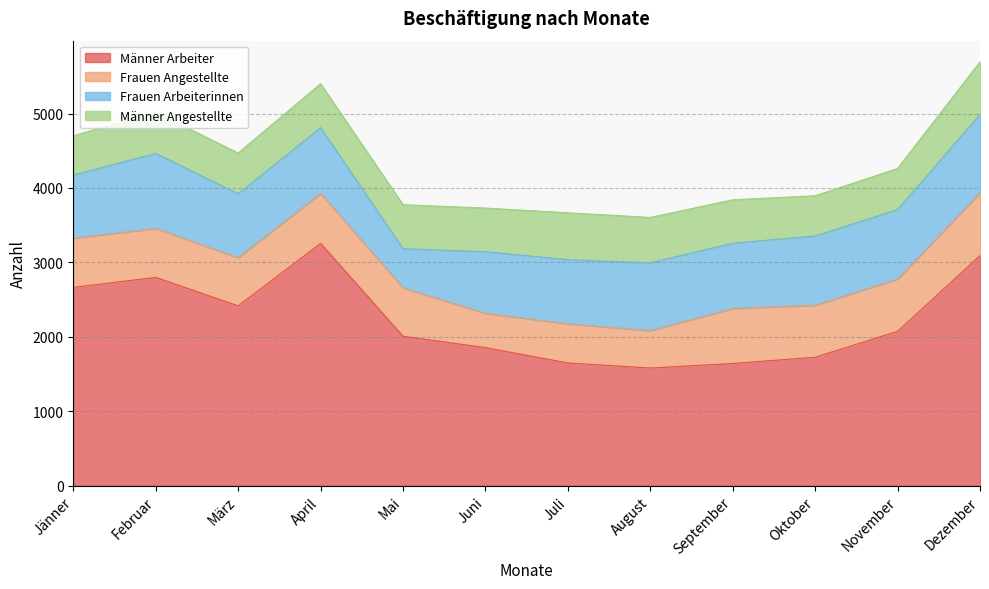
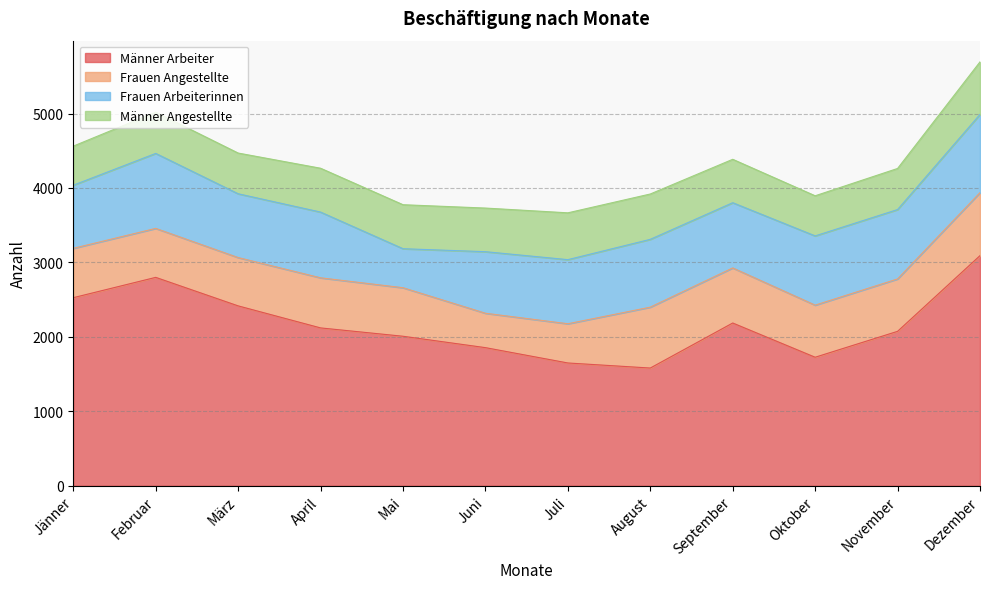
  {
    "Männer Arbeiter": {
-     "Jänner": 2700,
+     "Jänner": 2500,
      "Februar": 2800,
      "März": 2400,
-     "April": 3300,
+     "April": 2100,
      "Mai": 2000,
      "Juni": 1900,
      "Juli": 1600,
      "August": 1600,
-     "September": 1600,
+     "September": 2200,
      "Oktober": 1700,
      "November": 2100,
      "Dezember": 3100
    },
    "Frauen Angestellte": {
      "Jänner": 700,
      "Februar": 700,
      "März": 600,
      "April": 700,
      "Mai": 700,
      "Juni": 500,
      "Juli": 500,
-     "August": 500,
+     "August": 800,
      "September": 700,
      "Oktober": 700,
      "November": 700,
      "Dezember": 800
    },
    "Frauen Arbeiterinnen": {
      "Jänner": 800,
      "Februar": 1000,
      "März": 900,
      "April": 900,
      "Mai": 500,
      "Juni": 800,
      "Juli": 900,
      "August": 900,
      "September": 900,
      "Oktober": 900,
      "November": 900,
      "Dezember": 1100
    },
    "Männer Angestellte": {
      "Jänner": 500,
      "März": 500,
      "April": 600,
      "Mai": 600,
      "Juni": 600,
      "Juli": 600,
      "August": 600,
      "September": 600,
      "Oktober": 500,
      "November": 600,
      "Dezember": 700
    }
  }
